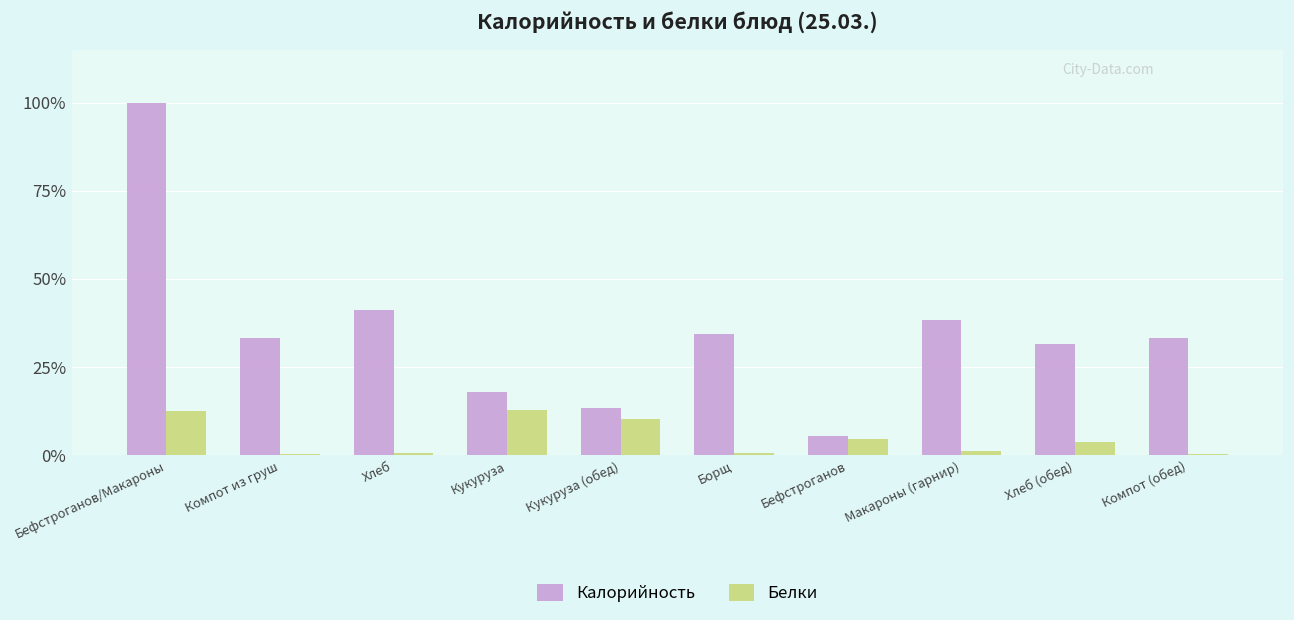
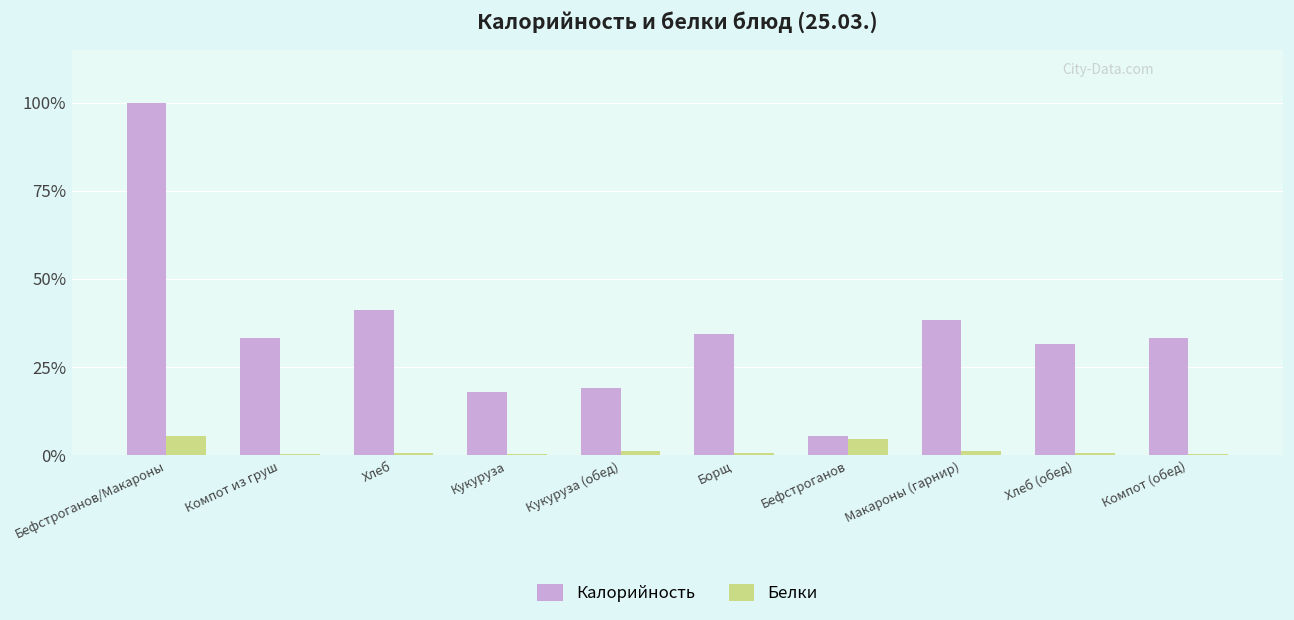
  {
    "Калорийность": {
      "Бефстроганов/Макароны": "100%",
      "Компот из груш": "33%",
      "Хлеб": "41%",
      "Кукуруза": "18%",
-     "Кукуруза (обед)": "13%",
+     "Кукуруза (обед)": "19%",
      "Борщ": "34%",
      "Бефстроганов": "5%",
      "Макароны (гарнир)": "38%",
      "Хлеб (обед)": "32%",
      "Компот (обед)": "33%"
    },
    "Белки": {
-     "Бефстроганов/Макароны": "13%",
-     "Кукуруза": "13%",
-     "Кукуруза (обед)": "10%",
+     "Бефстроганов/Макароны": "5%",
+     "Кукуруза": "0%",
+     "Кукуруза (обед)": "1%",
      "Бефстроганов": "4%",
      "Макароны (гарнир)": "1%",
-     "Хлеб (обед)": "4%"
+     "Хлеб (обед)": "1%"
    }
  }
